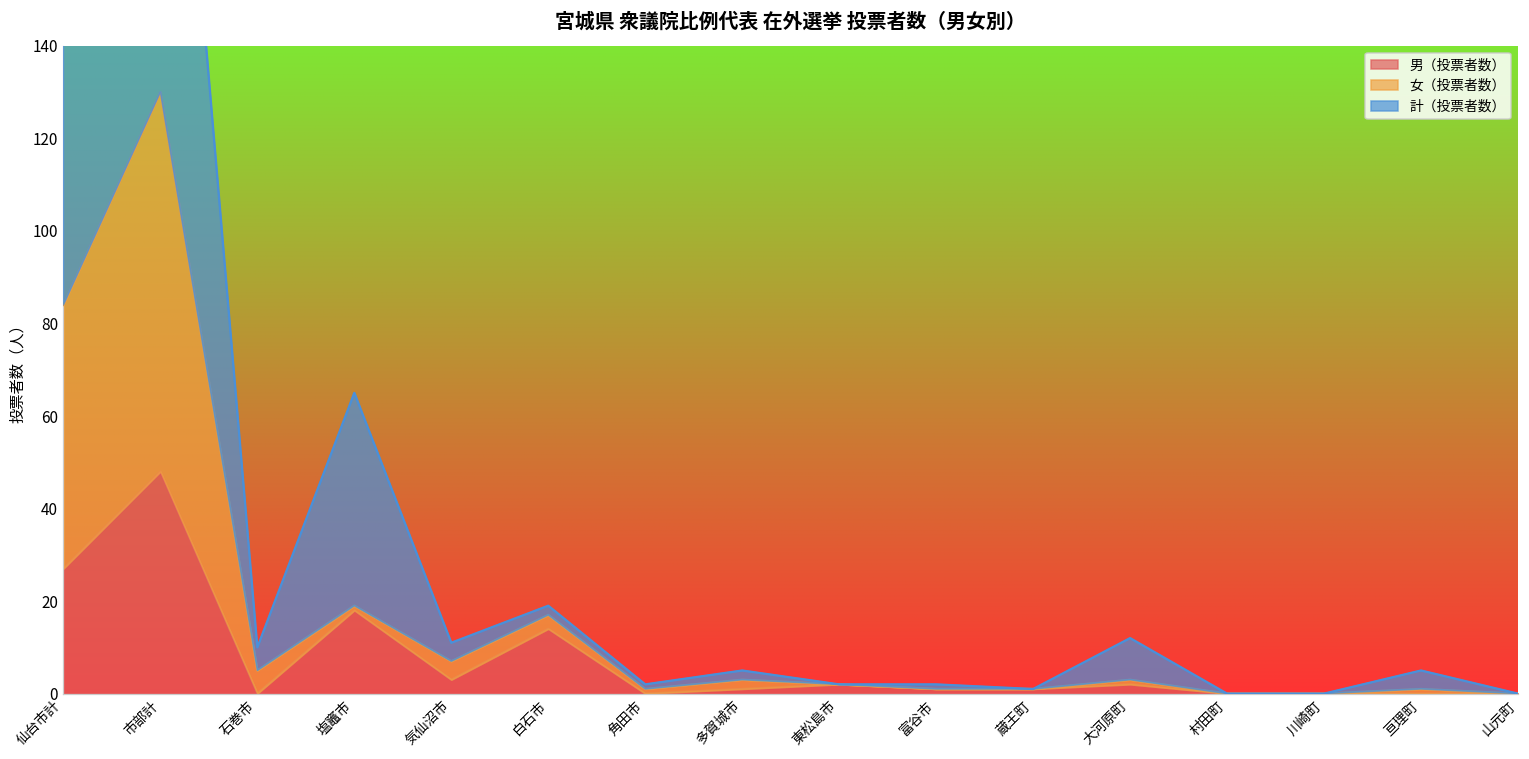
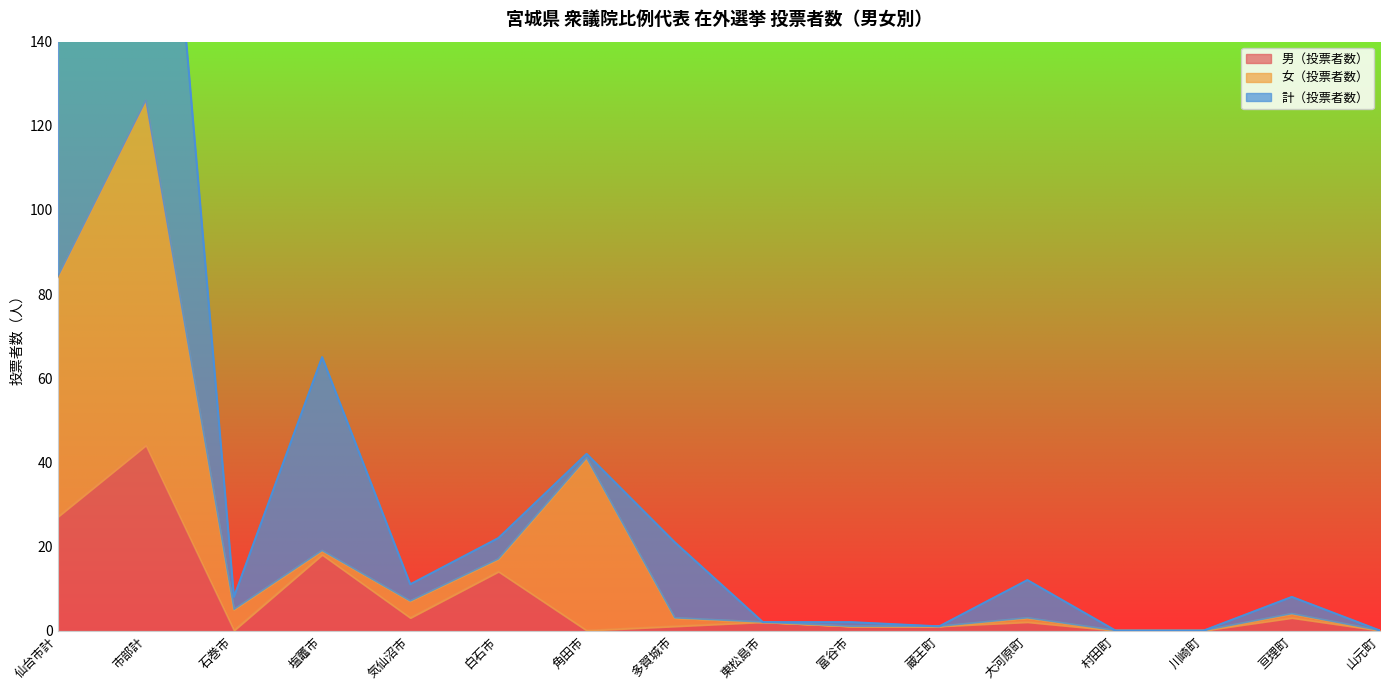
  {
    "男（投票者数）": {
      "仙台市計": 27,
-     "市部計": 48,
+     "市部計": 44,
      "石巻市": 0,
      "塩竈市": 18,
      "気仙沼市": 3,
      "白石市": 14,
      "角田市": 0,
      "多賀城市": 1,
      "大河原町": 2,
-     "亘理町": 0
+     "亘理町": 3
    },
    "女（投票者数）": {
      "仙台市計": 57,
      "市部計": 82,
      "石巻市": 5,
      "塩竈市": 1,
      "気仙沼市": 4,
      "白石市": 3,
-     "角田市": 1,
+     "角田市": 41,
      "多賀城市": 2,
      "大河原町": 1,
      "亘理町": 1
    },
    "計（投票者数）": {
-     "石巻市": 5,
+     "石巻市": 3,
      "塩竈市": 46,
      "気仙沼市": 4,
-     "白石市": 2,
+     "白石市": 5,
      "角田市": 1,
-     "多賀城市": 2,
+     "多賀城市": 18,
      "富谷市": 1,
      "大河原町": 9,
      "亘理町": 4
    }
  }
